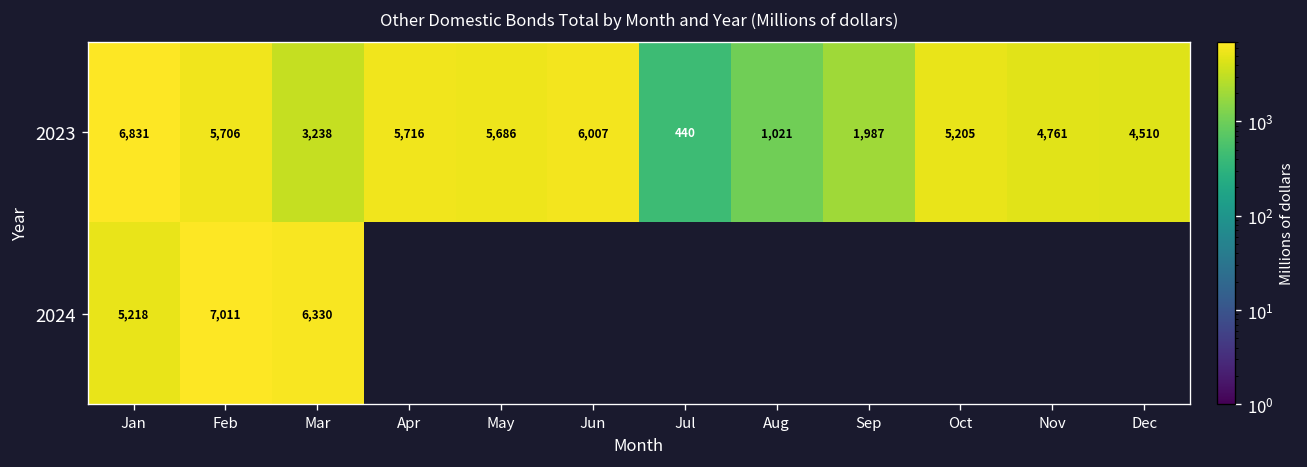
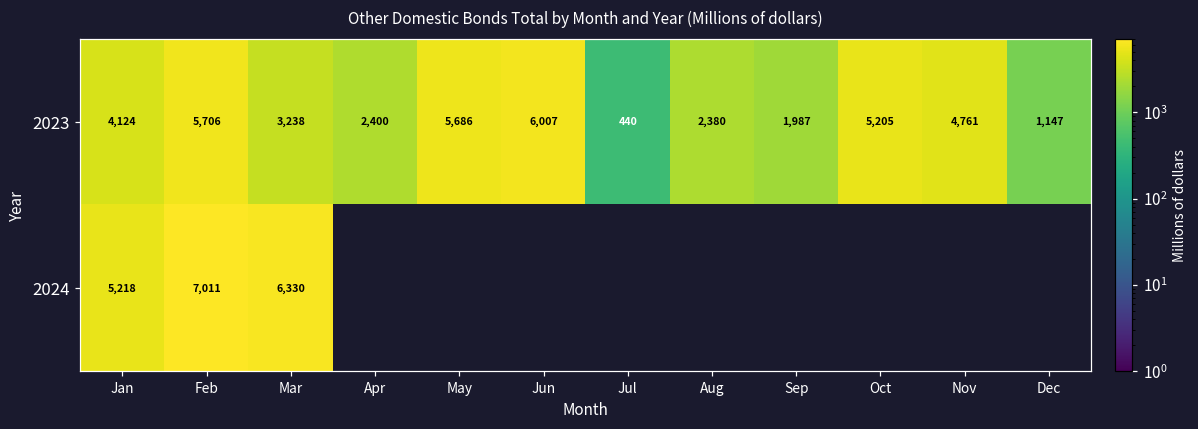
  {
    "2023": {
-     "Jan": "6,831",
+     "Jan": "4,124",
      "Feb": "5,706",
      "Mar": "3,238",
-     "Apr": "5,716",
+     "Apr": "2,400",
      "May": "5,686",
      "Jun": "6,007",
      "Jul": "440",
-     "Aug": "1,021",
+     "Aug": "2,380",
      "Sep": "1,987",
      "Oct": "5,205",
      "Nov": "4,761",
-     "Dec": "4,510"
+     "Dec": "1,147"
    },
    "2024": {
      "Jan": "5,218",
      "Feb": "7,011",
      "Mar": "6,330"
    }
  }
